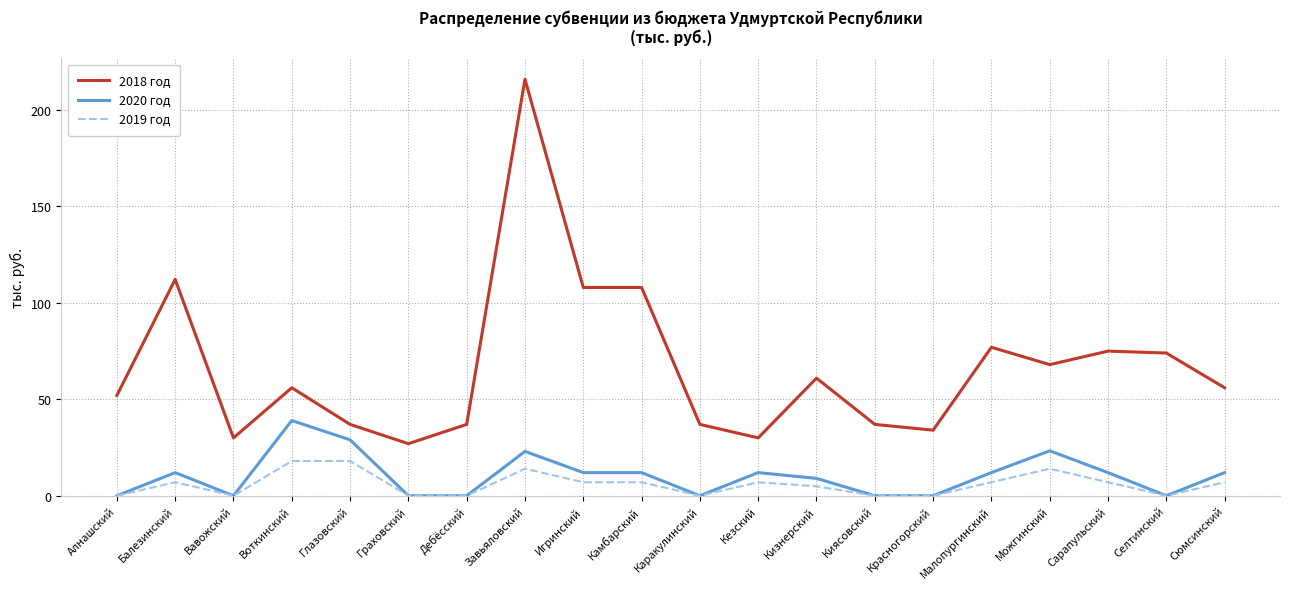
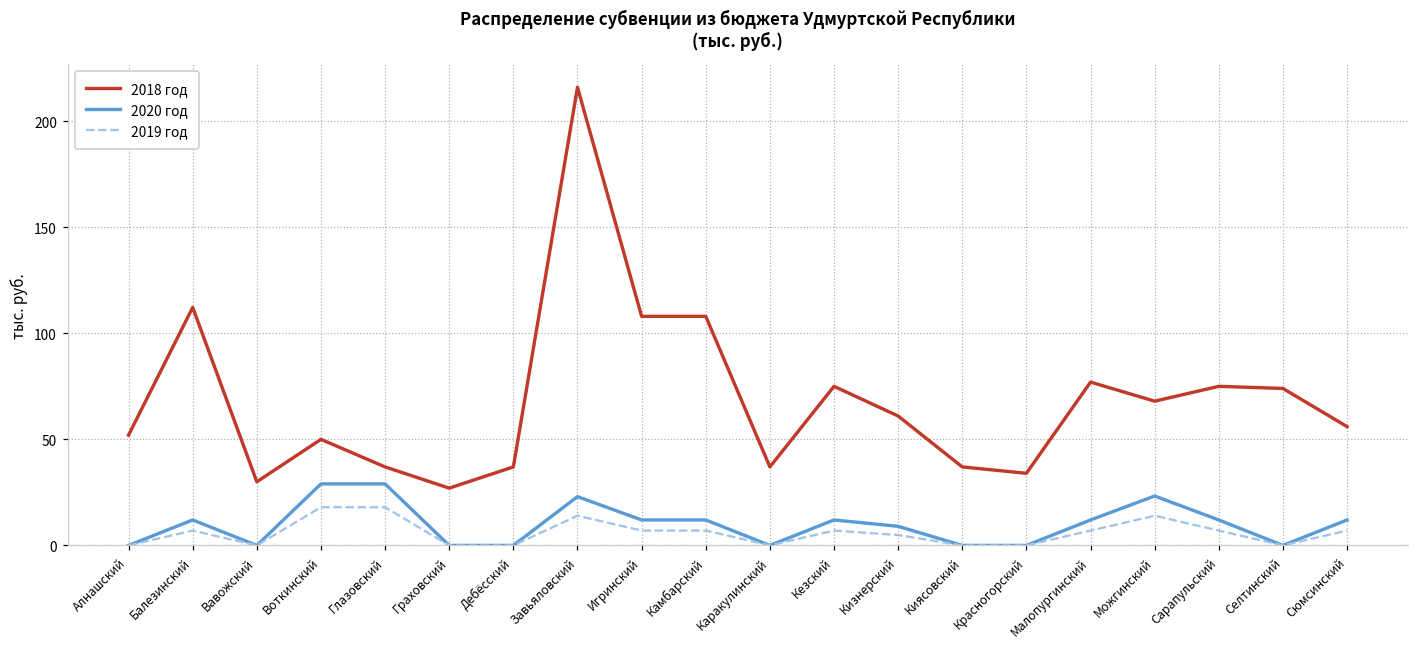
  {
    "2018 год": {
      "Алнашский": 52,
      "Балезинский": 112,
      "Вавожский": 30,
-     "Воткинский": 56,
+     "Воткинский": 50,
      "Глазовский": 37,
      "Граховский": 27,
      "Дебёсский": 37,
      "Завьяловский": 216,
      "Игринский": 108,
      "Камбарский": 108,
      "Каракулинский": 37,
-     "Кезский": 30,
+     "Кезский": 75,
      "Кизнерский": 61,
      "Киясовский": 37,
      "Красногорский": 34,
      "Малопургинский": 77,
      "Можгинский": 68,
      "Сарапульский": 75,
      "Селтинский": 74,
      "Сюмсинский": 56
    },
    "2020 год": {
      "Балезинский": 12,
-     "Воткинский": 39,
+     "Воткинский": 29,
      "Глазовский": 29,
      "Завьяловский": 23,
      "Игринский": 12,
      "Камбарский": 12,
      "Кезский": 12,
      "Кизнерский": 9,
      "Малопургинский": 12,
      "Можгинский": 23,
      "Сарапульский": 12,
      "Сюмсинский": 12
    },
    "2019 год": {
      "Балезинский": 7,
      "Воткинский": 18,
      "Глазовский": 18,
      "Завьяловский": 14,
      "Игринский": 7,
      "Камбарский": 7,
      "Кезский": 7,
      "Кизнерский": 5,
      "Малопургинский": 7,
      "Можгинский": 14,
      "Сарапульский": 7,
      "Сюмсинский": 7
    }
  }
